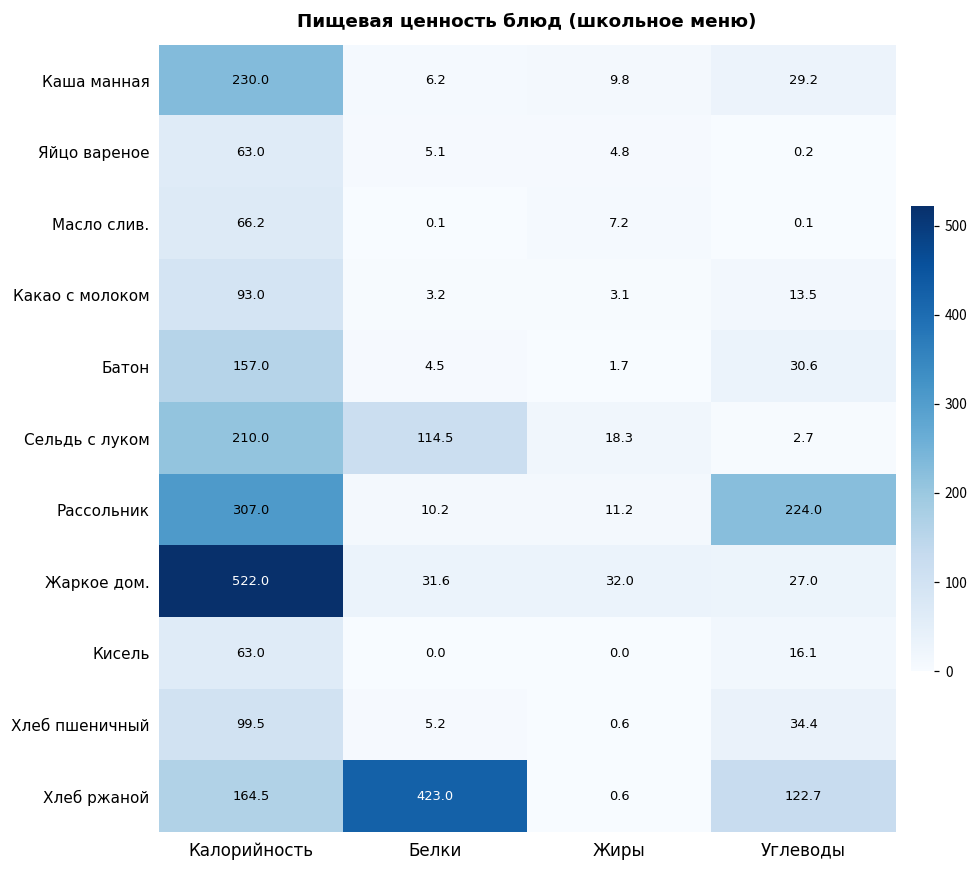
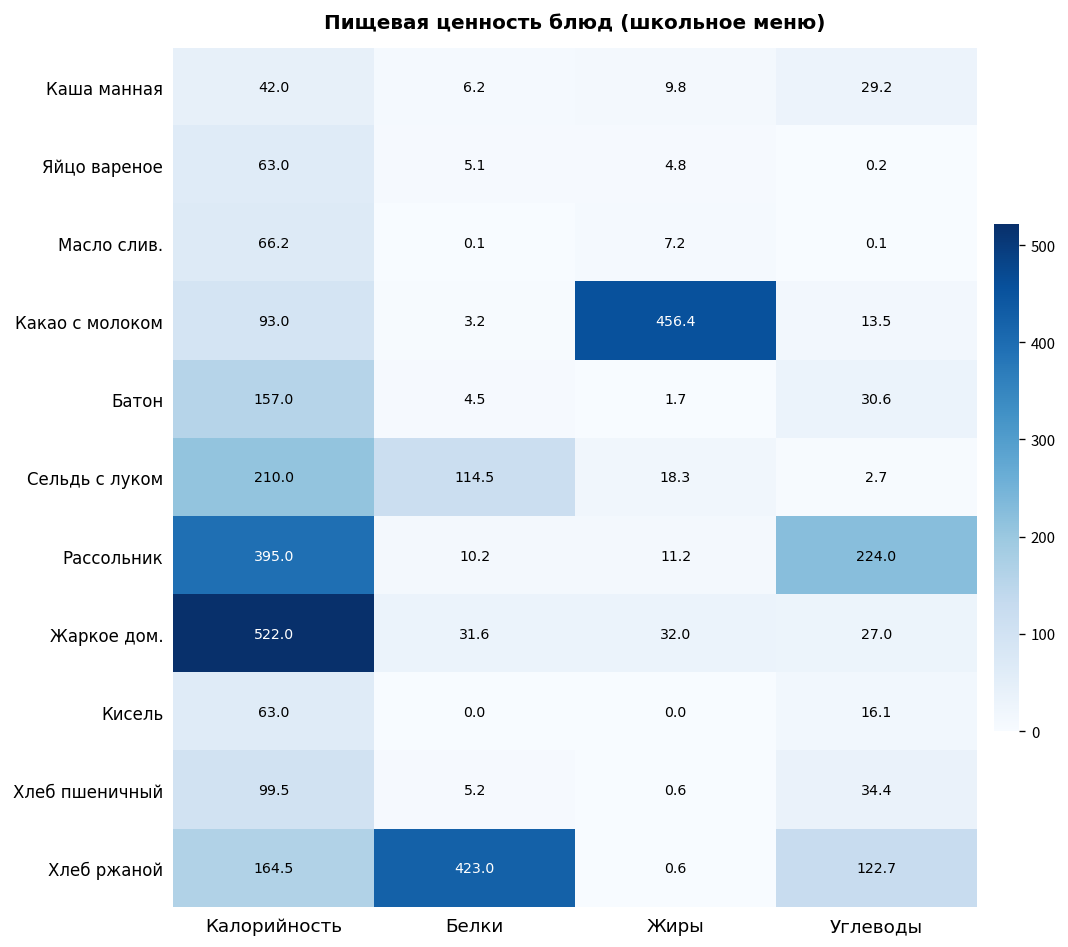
  {
    "Каша манная": {
-     "Калорийность": 230.0,
+     "Калорийность": 42.0,
      "Белки": 6.2,
      "Жиры": 9.8,
      "Углеводы": 29.2
    },
    "Яйцо вареное": {
      "Калорийность": 63.0,
      "Белки": 5.1,
      "Жиры": 4.8,
      "Углеводы": 0.2
    },
    "Масло слив.": {
      "Калорийность": 66.2,
      "Белки": 0.1,
      "Жиры": 7.2,
      "Углеводы": 0.1
    },
    "Какао с молоком": {
      "Калорийность": 93.0,
      "Белки": 3.2,
-     "Жиры": 3.1,
+     "Жиры": 456.4,
      "Углеводы": 13.5
    },
    "Батон": {
      "Калорийность": 157.0,
      "Белки": 4.5,
      "Жиры": 1.7,
      "Углеводы": 30.6
    },
    "Сельдь с луком": {
      "Калорийность": 210.0,
      "Белки": 114.5,
      "Жиры": 18.3,
      "Углеводы": 2.7
    },
    "Рассольник": {
-     "Калорийность": 307.0,
+     "Калорийность": 395.0,
      "Белки": 10.2,
      "Жиры": 11.2,
      "Углеводы": 224.0
    },
    "Жаркое дом.": {
      "Калорийность": 522.0,
      "Белки": 31.6,
      "Жиры": 32.0,
      "Углеводы": 27.0
    },
    "Кисель": {
      "Калорийность": 63.0,
      "Белки": 0.0,
      "Жиры": 0.0,
      "Углеводы": 16.1
    },
    "Хлеб пшеничный": {
      "Калорийность": 99.5,
      "Белки": 5.2,
      "Жиры": 0.6,
      "Углеводы": 34.4
    },
    "Хлеб ржаной": {
      "Калорийность": 164.5,
      "Белки": 423.0,
      "Жиры": 0.6,
      "Углеводы": 122.7
    }
  }
